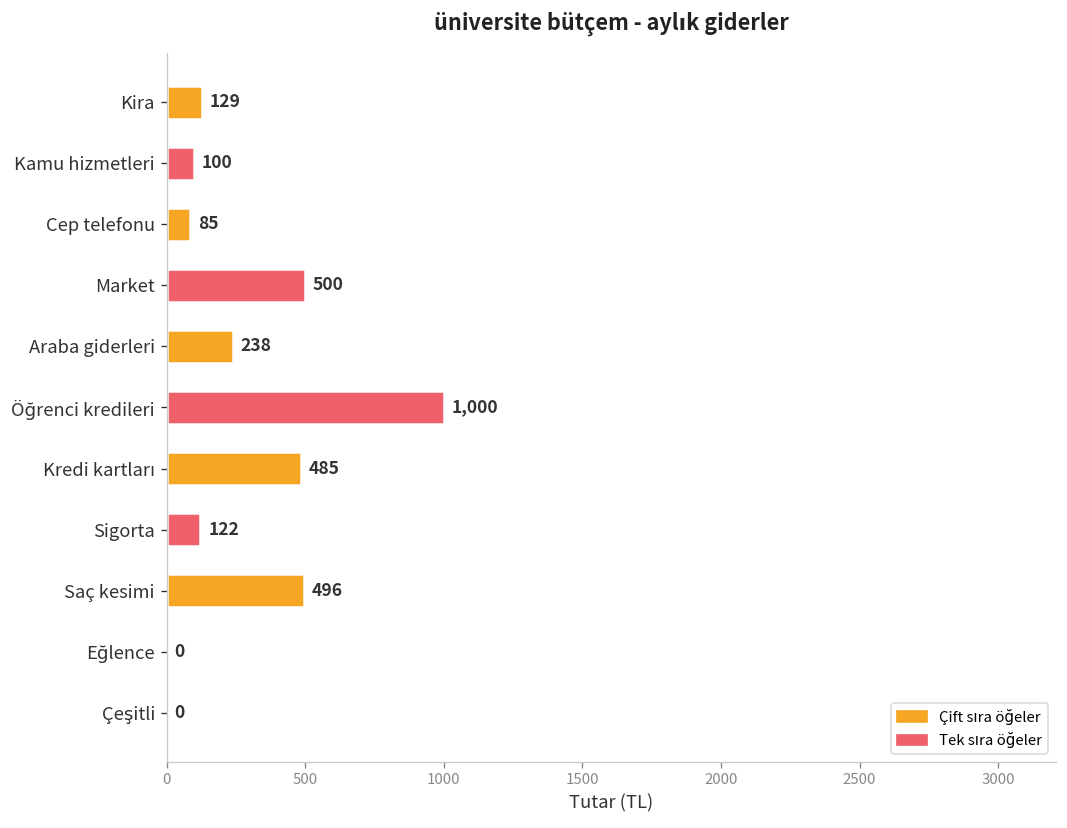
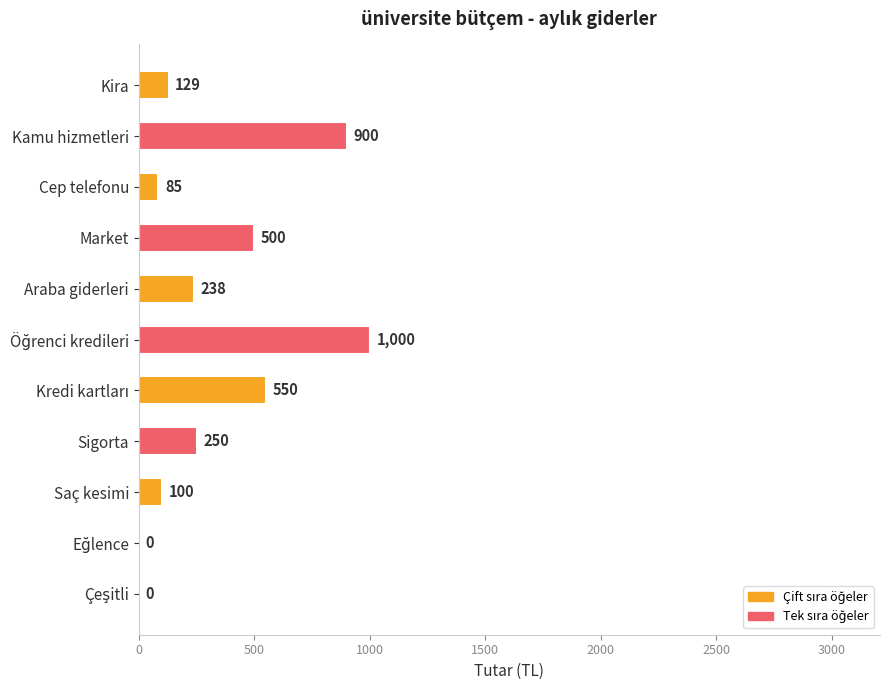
  {
    "Kira": "129",
-   "Kamu hizmetleri": "100",
+   "Kamu hizmetleri": "900",
    "Cep telefonu": "85",
    "Market": "500",
    "Araba giderleri": "238",
    "Öğrenci kredileri": "1,000",
-   "Kredi kartları": "485",
-   "Sigorta": "122",
-   "Saç kesimi": "496",
+   "Kredi kartları": "550",
+   "Sigorta": "250",
+   "Saç kesimi": "100",
    "Eğlence": "0",
    "Çeşitli": "0"
  }
